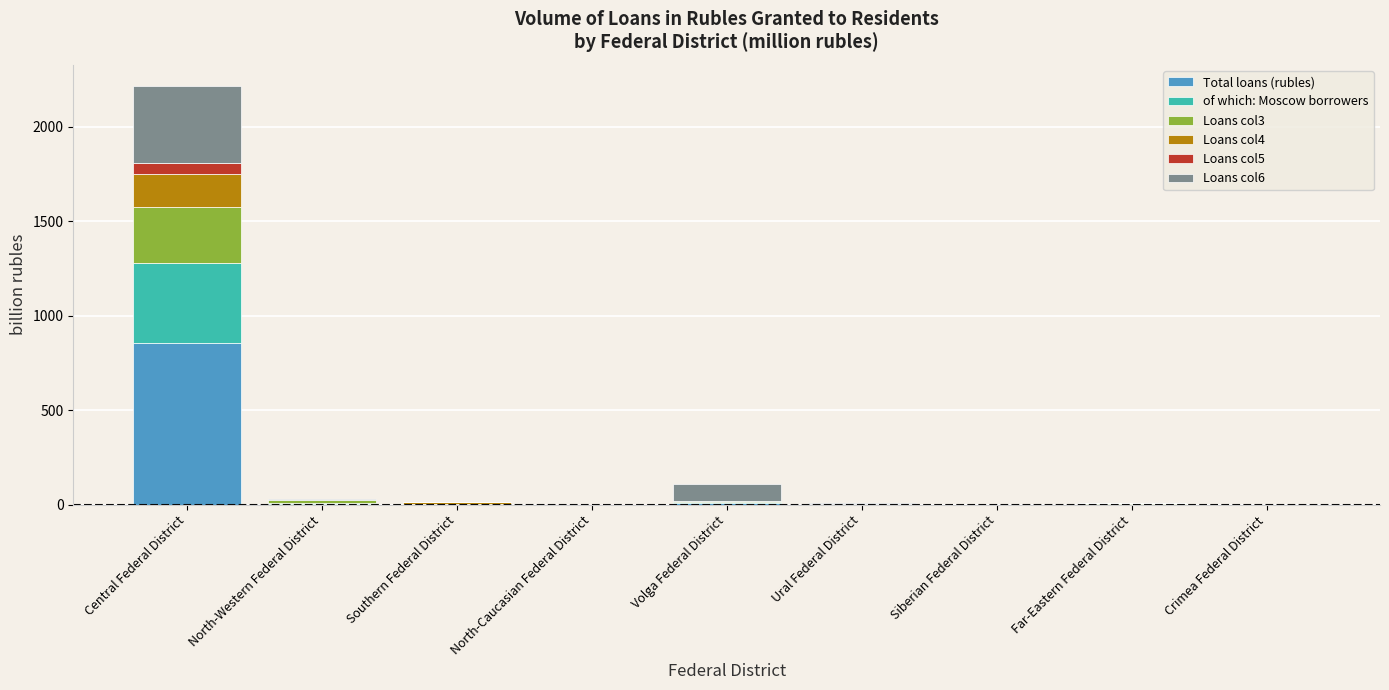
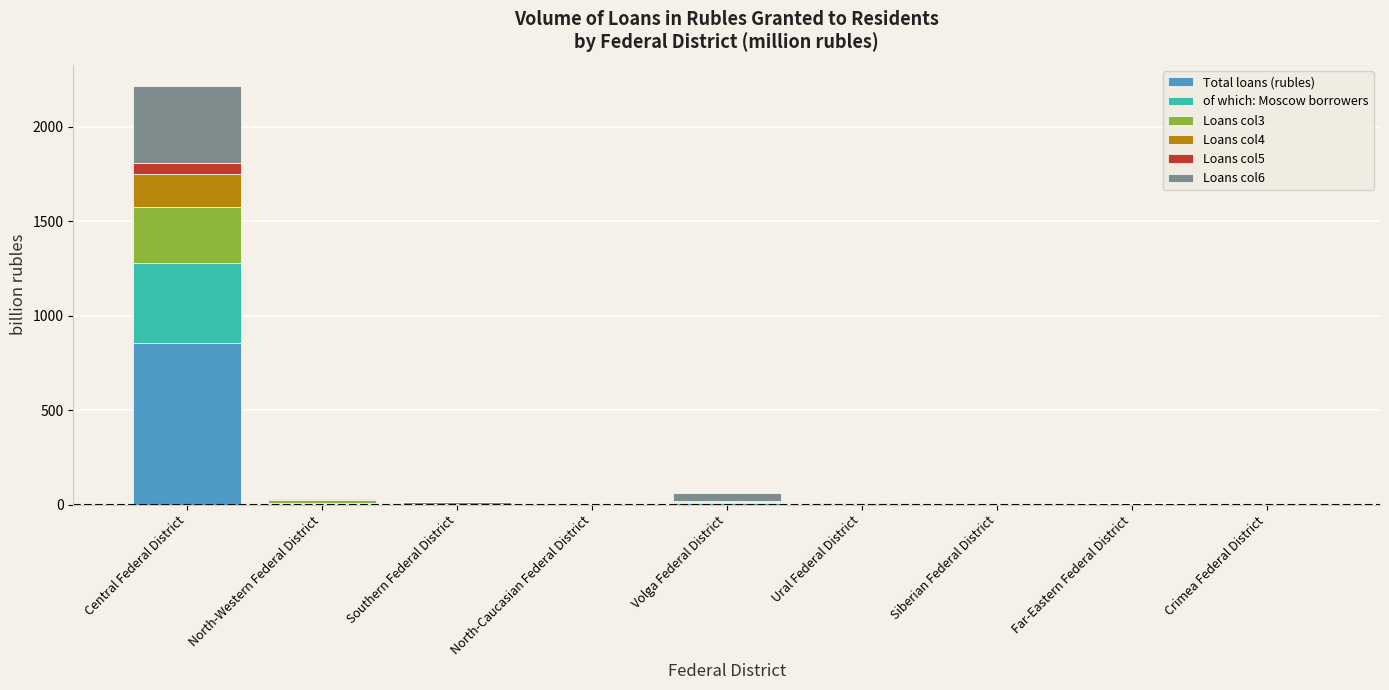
  {
    "Loans col3": {
      "Central Federal District": 300,
      "North-Western Federal District": 20,
      "North-Caucasian Federal District": 0
    },
    "Loans col4": {
      "Central Federal District": 180,
      "Southern Federal District": 10,
      "North-Caucasian Federal District": 0
    },
    "Loans col5": {
      "Central Federal District": 60
    },
    "Loans col6": {
      "Central Federal District": 410,
      "North-Caucasian Federal District": 0,
-     "Volga Federal District": 90
+     "Volga Federal District": 40
    }
  }
